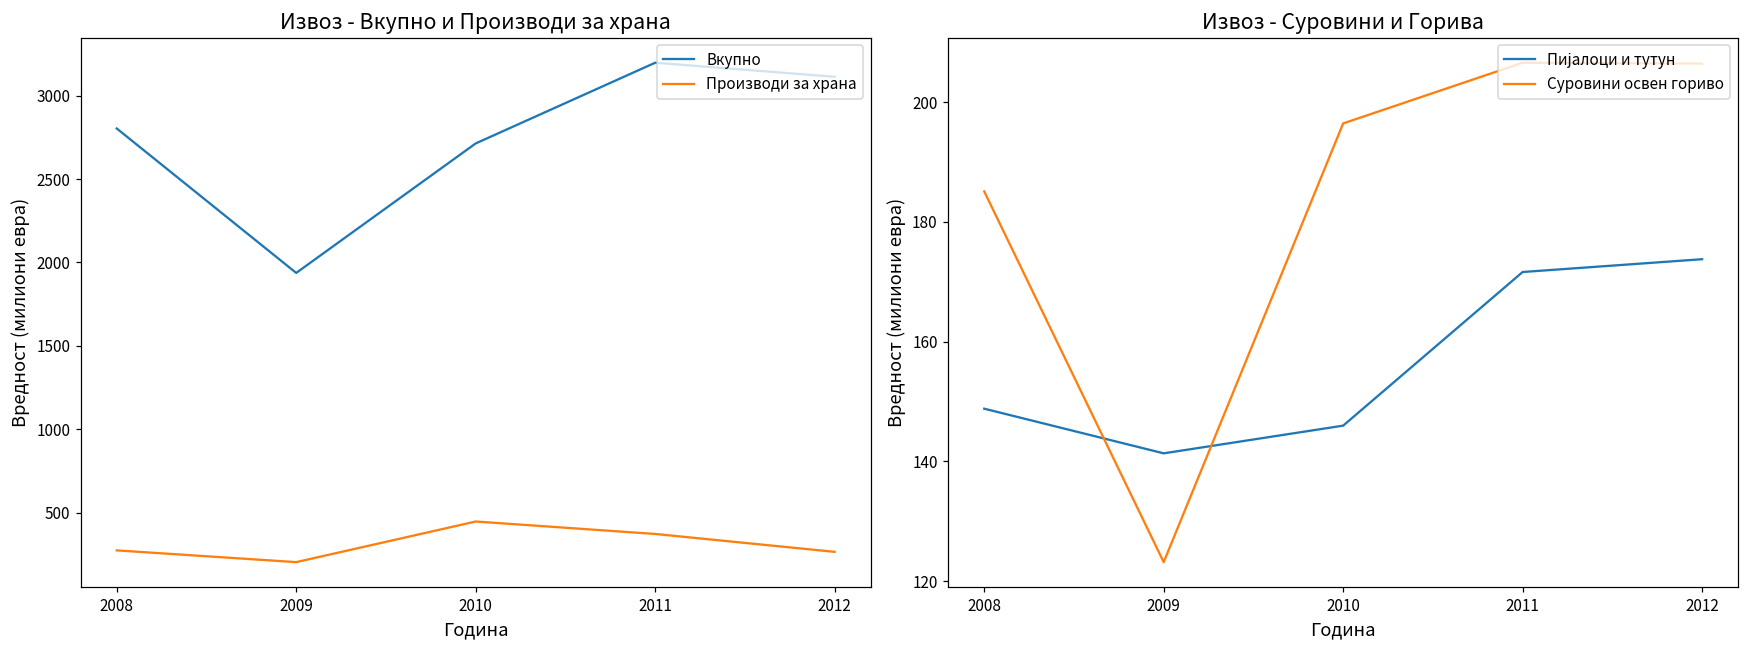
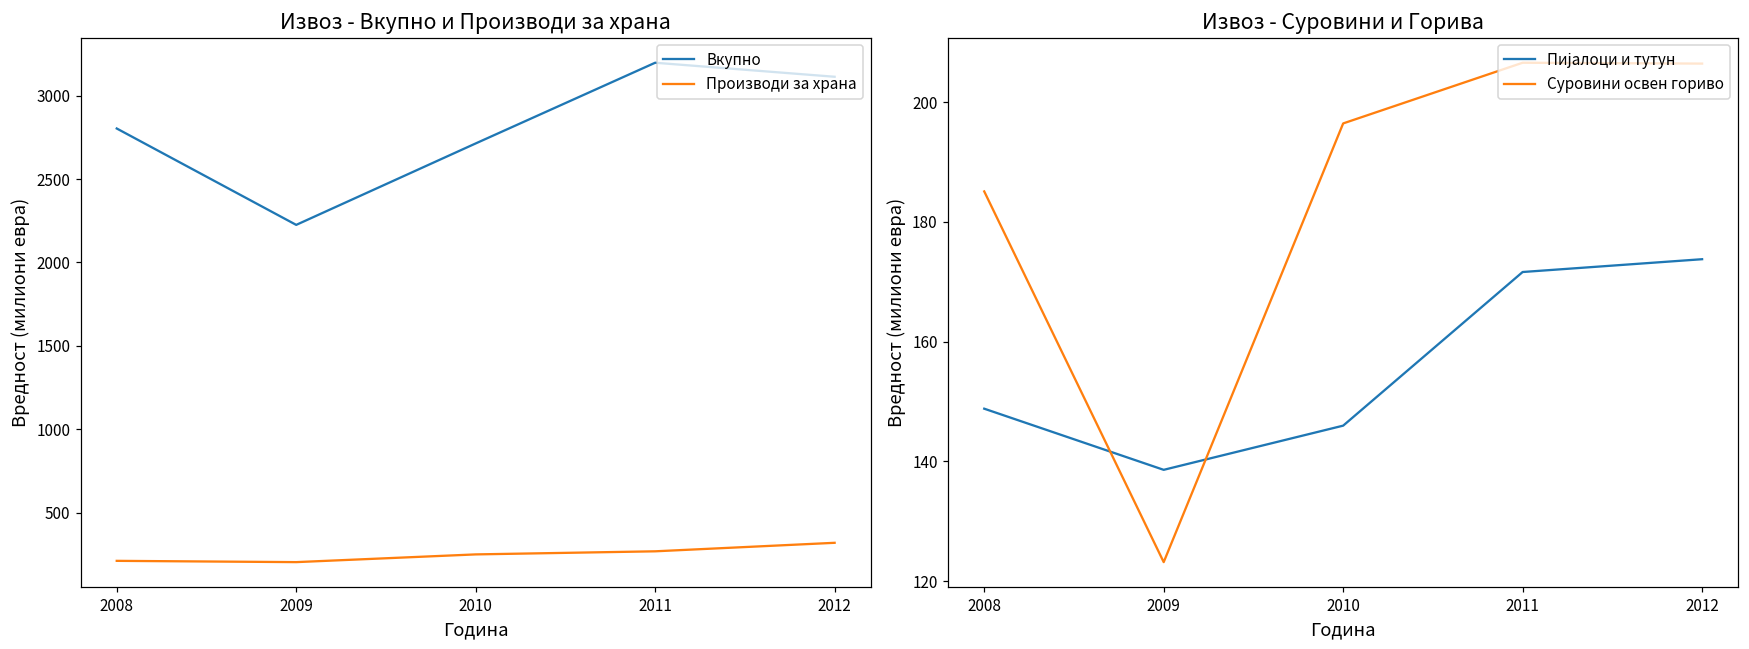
  {
    "Извоз - Вкупно и Производи за храна": {
      "Вкупно": {
        "2008": 2800,
-       "2009": 1940,
+       "2009": 2230,
        "2010": 2710,
        "2011": 3200
      },
      "Производи за храна": {
-       "2008": 270,
+       "2008": 210,
        "2009": 200,
-       "2010": 450,
-       "2011": 370,
-       "2012": 260
+       "2010": 250,
+       "2011": 270,
+       "2012": 320
      }
    },
    "Извоз - Суровини и Горива": {
      "Пијалоци и тутун": {
        "2008": 149,
-       "2009": 141,
+       "2009": 139,
        "2010": 146,
        "2011": 172,
        "2012": 174
      },
      "Суровини освен гориво": {
        "2008": 185,
        "2009": 123,
        "2010": 196
      }
    }
  }
